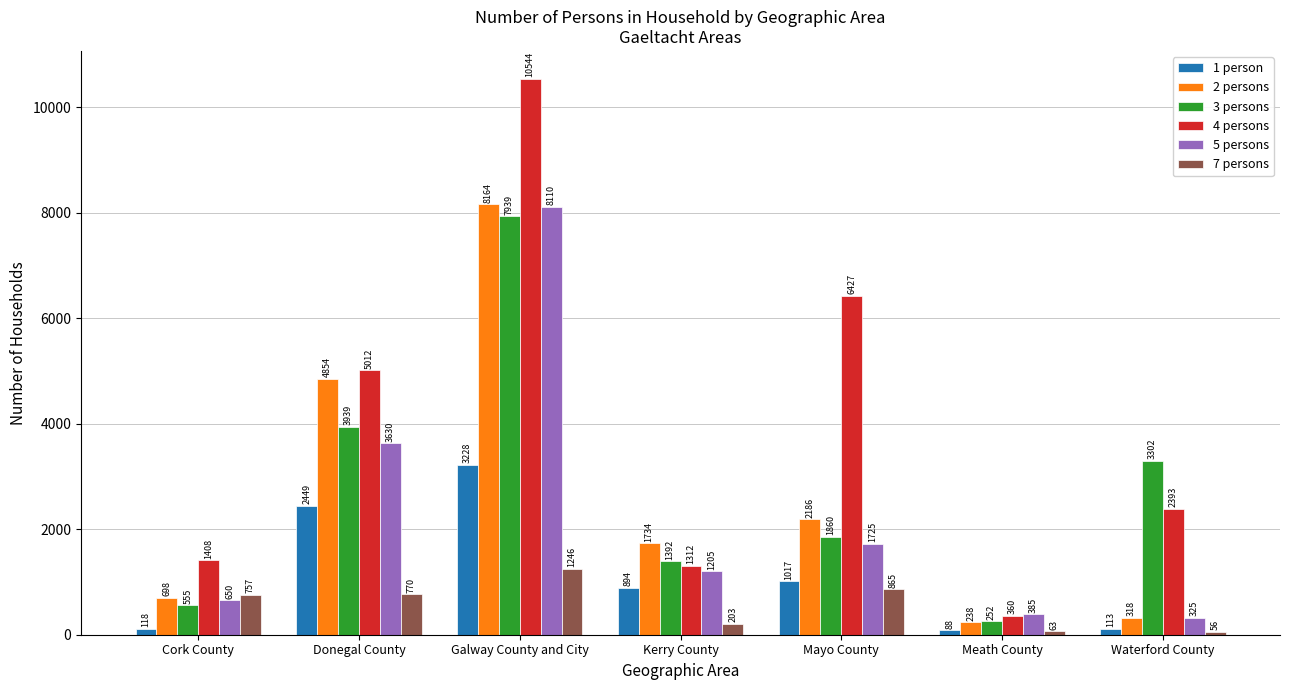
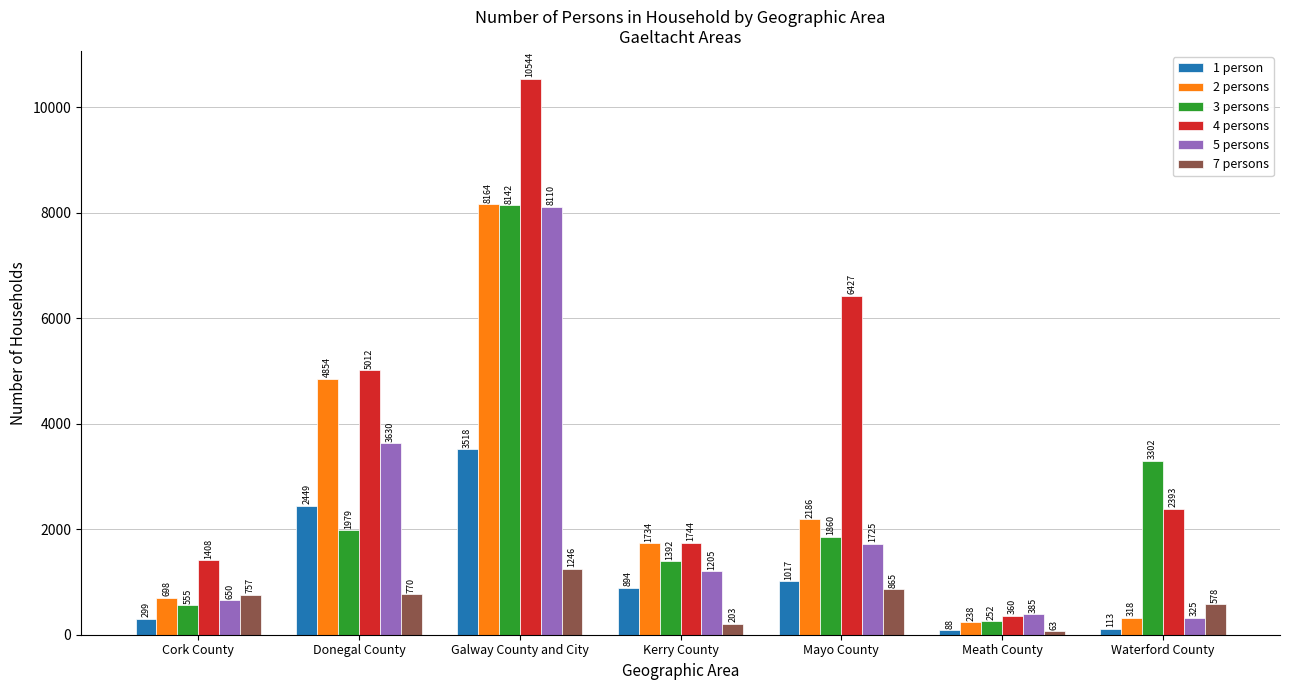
  {
    "1 person": {
-     "Cork County": 118,
+     "Cork County": 299,
      "Donegal County": 2449,
-     "Galway County and City": 3228,
+     "Galway County and City": 3518,
      "Kerry County": 894,
      "Mayo County": 1017,
      "Meath County": 88,
      "Waterford County": 113
    },
    "2 persons": {
      "Cork County": 698,
      "Donegal County": 4854,
      "Galway County and City": 8164,
      "Kerry County": 1734,
      "Mayo County": 2186,
      "Meath County": 238,
      "Waterford County": 318
    },
    "3 persons": {
      "Cork County": 555,
-     "Donegal County": 3939,
-     "Galway County and City": 7939,
+     "Donegal County": 1979,
+     "Galway County and City": 8142,
      "Kerry County": 1392,
      "Mayo County": 1860,
      "Meath County": 252,
      "Waterford County": 3302
    },
    "4 persons": {
      "Cork County": 1408,
      "Donegal County": 5012,
      "Galway County and City": 10544,
-     "Kerry County": 1312,
+     "Kerry County": 1744,
      "Mayo County": 6427,
      "Meath County": 360,
      "Waterford County": 2393
    },
    "5 persons": {
      "Cork County": 650,
      "Donegal County": 3630,
      "Galway County and City": 8110,
      "Kerry County": 1205,
      "Mayo County": 1725,
      "Meath County": 385,
      "Waterford County": 325
    },
    "7 persons": {
      "Cork County": 757,
      "Donegal County": 770,
      "Galway County and City": 1246,
      "Kerry County": 203,
      "Mayo County": 865,
      "Meath County": 63,
-     "Waterford County": 56
+     "Waterford County": 578
    }
  }
